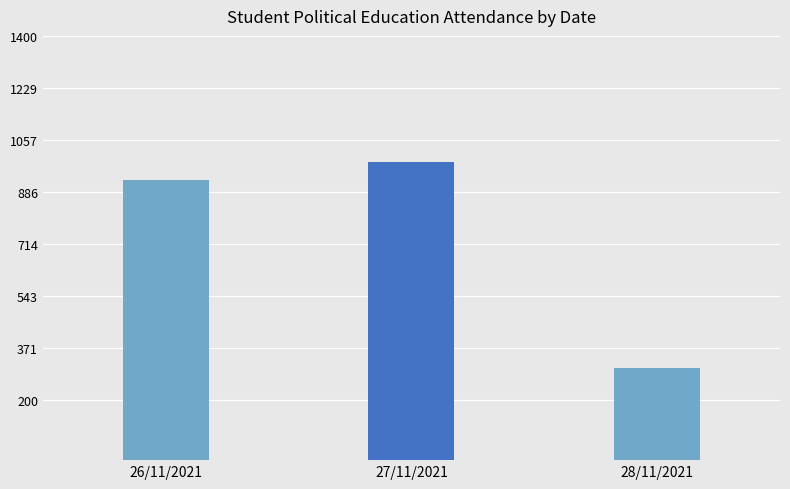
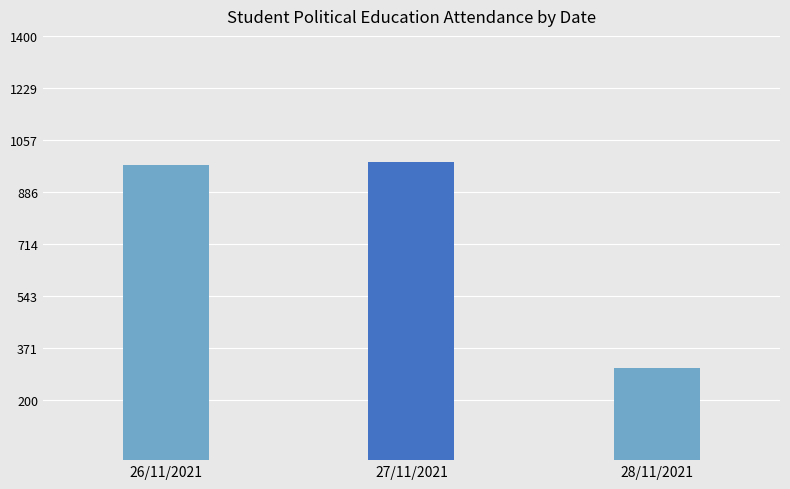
  {
-   "26/11/2021": 920,
+   "26/11/2021": 970,
    "27/11/2021": 980,
    "28/11/2021": 300
  }
